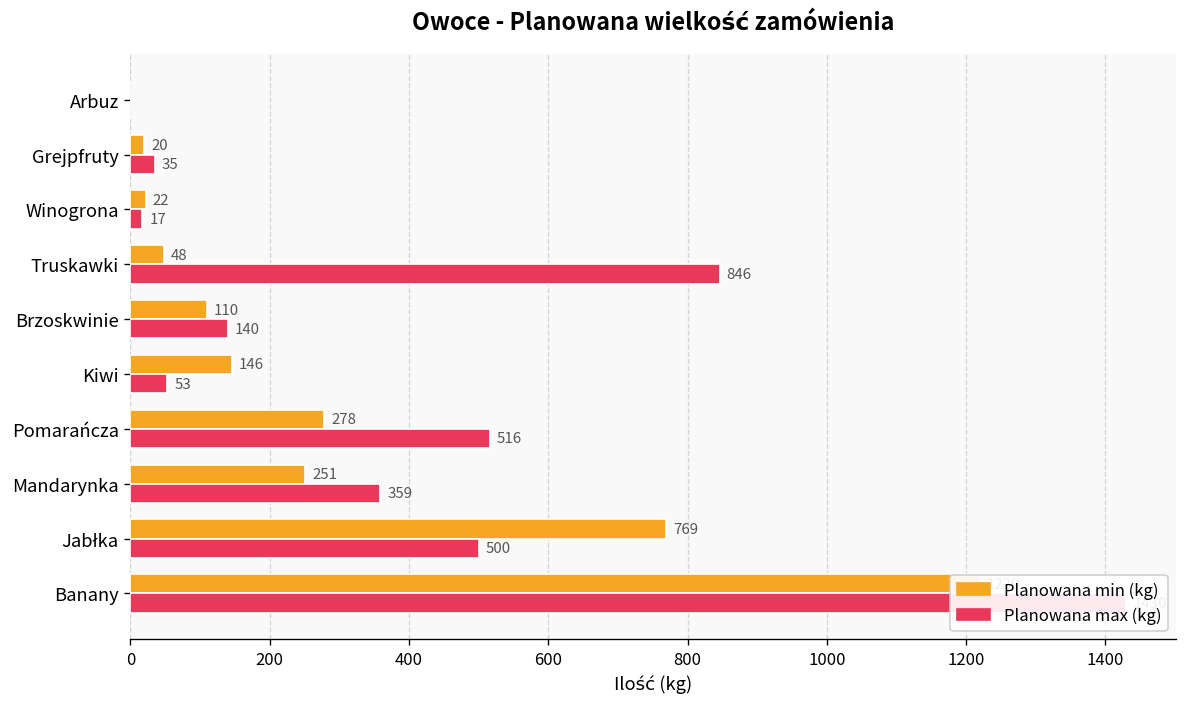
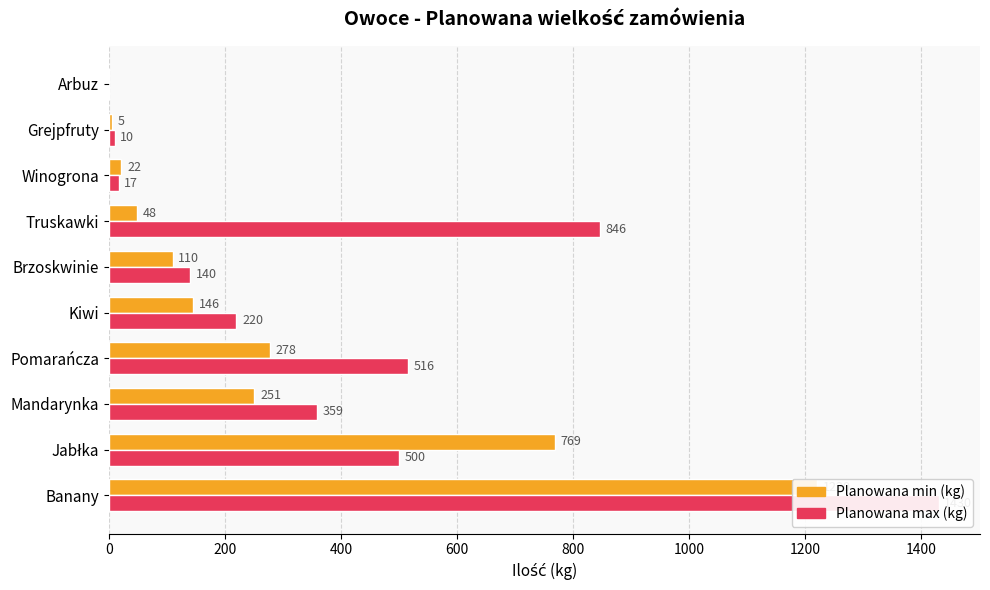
  {
    "Planowana min (kg)": {
-     "Grejpfruty": 20,
+     "Grejpfruty": 5,
      "Winogrona": 22,
      "Truskawki": 48,
      "Brzoskwinie": 110,
      "Kiwi": 146,
      "Pomarańcza": 278,
      "Mandarynka": 251,
      "Jabłka": 769
    },
    "Planowana max (kg)": {
-     "Grejpfruty": 35,
+     "Grejpfruty": 10,
      "Winogrona": 17,
      "Truskawki": 846,
      "Brzoskwinie": 140,
-     "Kiwi": 53,
+     "Kiwi": 220,
      "Pomarańcza": 516,
      "Mandarynka": 359,
      "Jabłka": 500
    }
  }
